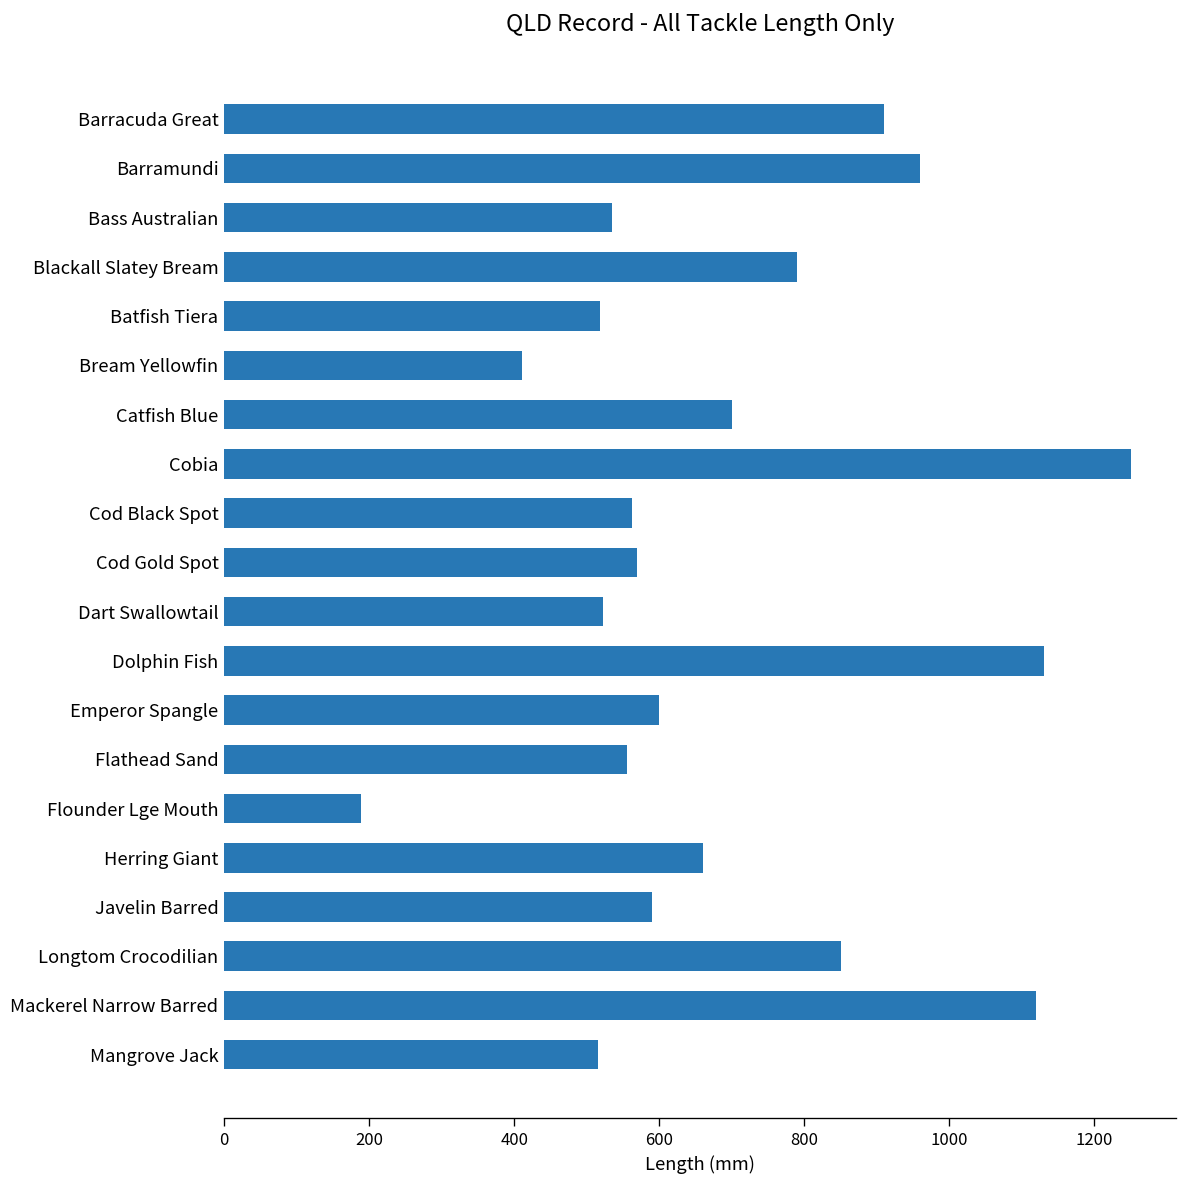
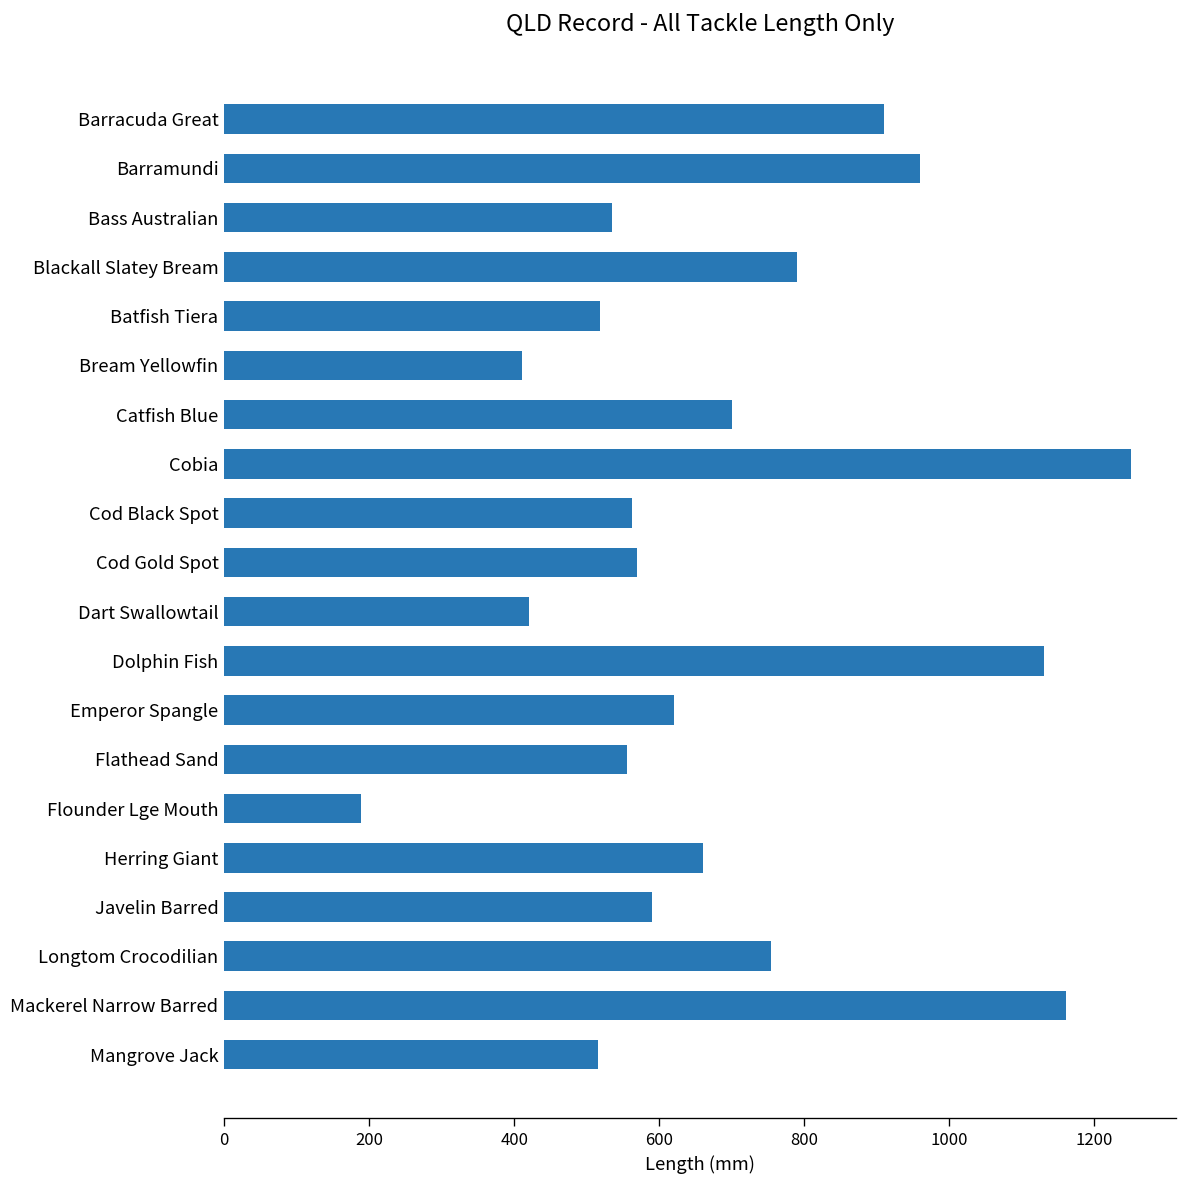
  {
    "Barracuda Great": 910,
    "Barramundi": 960,
    "Bass Australian": 540,
    "Blackall Slatey Bream": 790,
    "Batfish Tiera": 520,
    "Bream Yellowfin": 410,
    "Catfish Blue": 700,
    "Cobia": 1250,
    "Cod Black Spot": 560,
    "Cod Gold Spot": 570,
-   "Dart Swallowtail": 520,
+   "Dart Swallowtail": 420,
    "Dolphin Fish": 1130,
-   "Emperor Spangle": 600,
+   "Emperor Spangle": 620,
    "Flathead Sand": 560,
    "Flounder Lge Mouth": 190,
    "Herring Giant": 660,
    "Javelin Barred": 590,
-   "Longtom Crocodilian": 850,
-   "Mackerel Narrow Barred": 1120,
+   "Longtom Crocodilian": 750,
+   "Mackerel Narrow Barred": 1160,
    "Mangrove Jack": 520
  }
